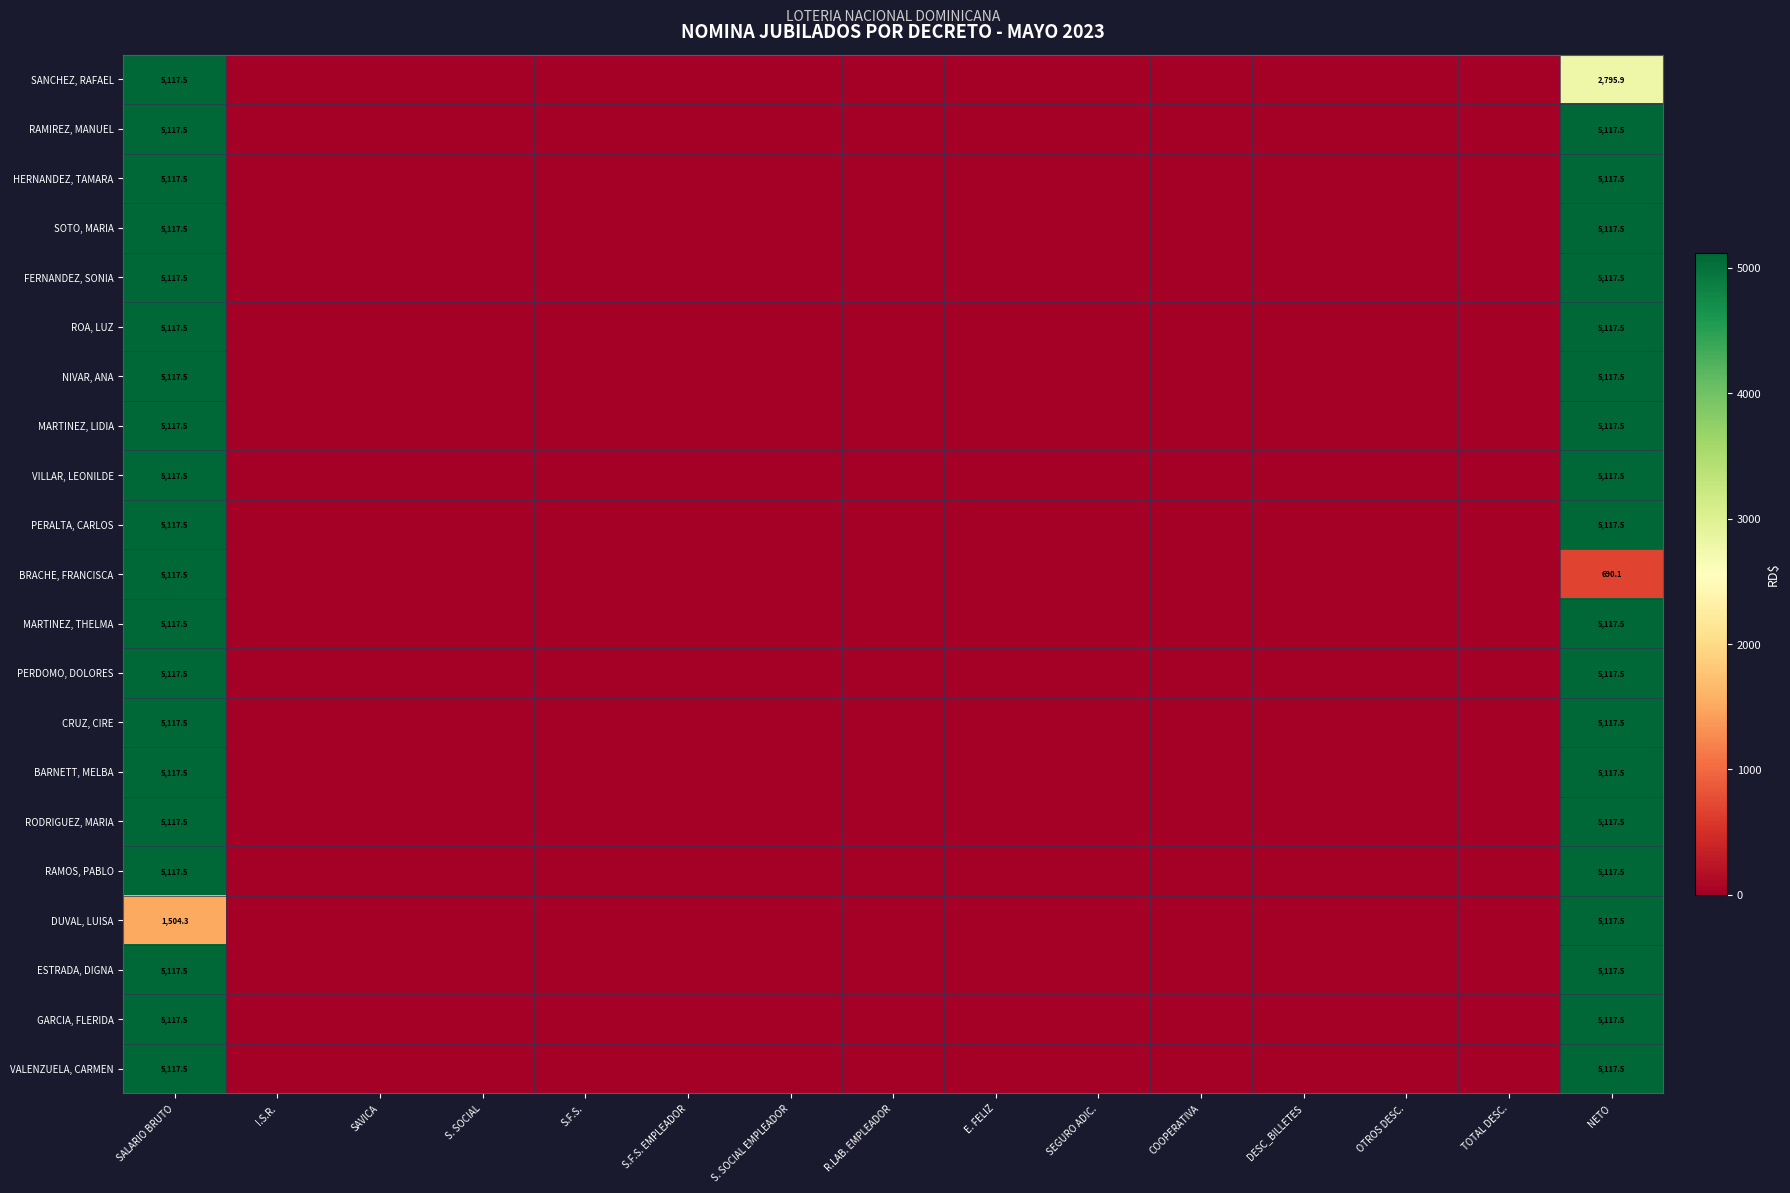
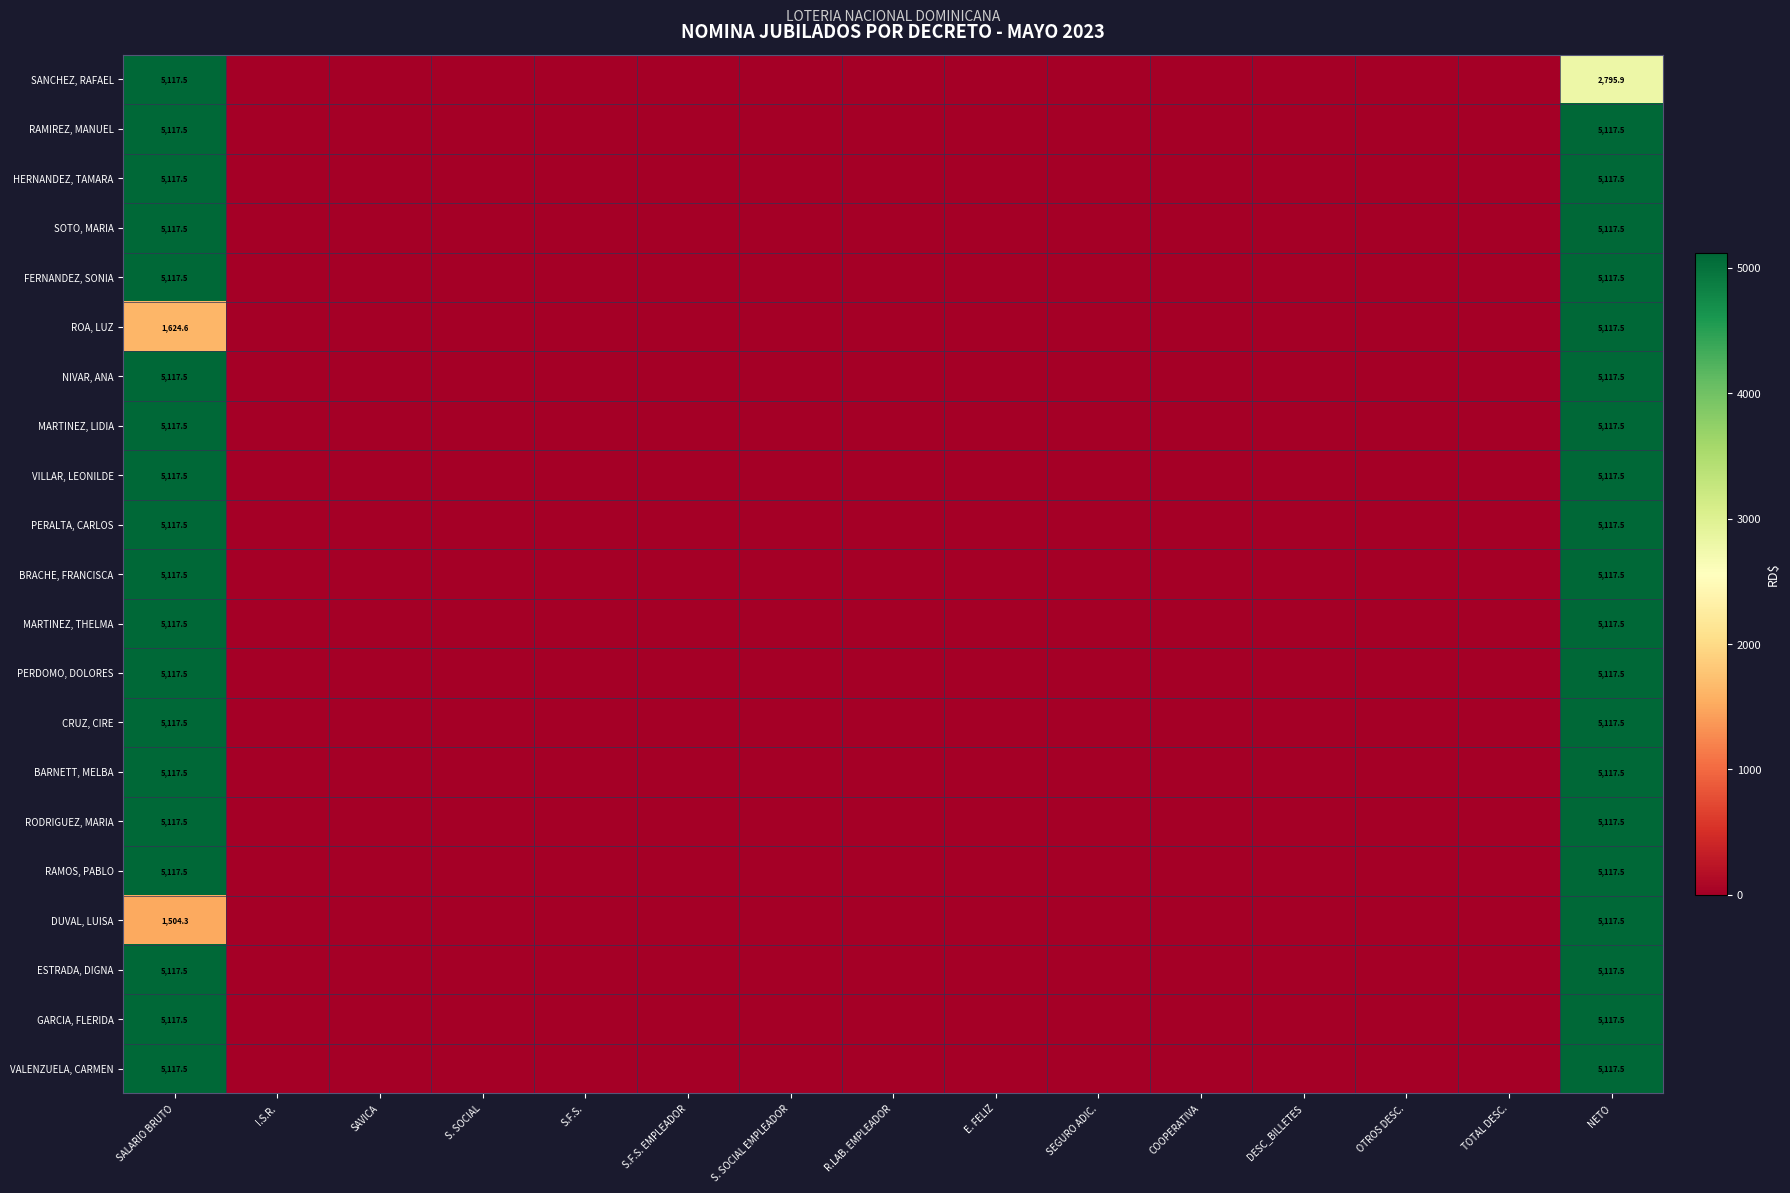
  {
    "SANCHEZ, RAFAEL": {
      "SALARIO BRUTO": "5,117.5",
      "NETO": "2,795.9"
    },
    "RAMIREZ, MANUEL": {
      "SALARIO BRUTO": "5,117.5",
      "NETO": "5,117.5"
    },
    "HERNANDEZ, TAMARA": {
      "SALARIO BRUTO": "5,117.5",
      "NETO": "5,117.5"
    },
    "SOTO, MARIA": {
      "SALARIO BRUTO": "5,117.5",
      "NETO": "5,117.5"
    },
    "FERNANDEZ, SONIA": {
      "SALARIO BRUTO": "5,117.5",
      "NETO": "5,117.5"
    },
    "ROA, LUZ": {
-     "SALARIO BRUTO": "5,117.5",
+     "SALARIO BRUTO": "1,624.6",
      "NETO": "5,117.5"
    },
    "NIVAR, ANA": {
      "SALARIO BRUTO": "5,117.5",
      "NETO": "5,117.5"
    },
    "MARTINEZ, LIDIA": {
      "SALARIO BRUTO": "5,117.5",
      "NETO": "5,117.5"
    },
    "VILLAR, LEONILDE": {
      "SALARIO BRUTO": "5,117.5",
      "NETO": "5,117.5"
    },
    "PERALTA, CARLOS": {
      "SALARIO BRUTO": "5,117.5",
      "NETO": "5,117.5"
    },
    "BRACHE, FRANCISCA": {
      "SALARIO BRUTO": "5,117.5",
-     "NETO": "690.1"
+     "NETO": "5,117.5"
    },
    "MARTINEZ, THELMA": {
      "SALARIO BRUTO": "5,117.5",
      "NETO": "5,117.5"
    },
    "PERDOMO, DOLORES": {
      "SALARIO BRUTO": "5,117.5",
      "NETO": "5,117.5"
    },
    "CRUZ, CIRE": {
      "SALARIO BRUTO": "5,117.5",
      "NETO": "5,117.5"
    },
    "BARNETT, MELBA": {
      "SALARIO BRUTO": "5,117.5",
      "NETO": "5,117.5"
    },
    "RODRIGUEZ, MARIA": {
      "SALARIO BRUTO": "5,117.5",
      "NETO": "5,117.5"
    },
    "RAMOS, PABLO": {
      "SALARIO BRUTO": "5,117.5",
      "NETO": "5,117.5"
    },
    "DUVAL, LUISA": {
      "SALARIO BRUTO": "1,504.3",
      "NETO": "5,117.5"
    },
    "ESTRADA, DIGNA": {
      "SALARIO BRUTO": "5,117.5",
      "NETO": "5,117.5"
    },
    "GARCIA, FLERIDA": {
      "SALARIO BRUTO": "5,117.5",
      "NETO": "5,117.5"
    },
    "VALENZUELA, CARMEN": {
      "SALARIO BRUTO": "5,117.5",
      "NETO": "5,117.5"
    }
  }
